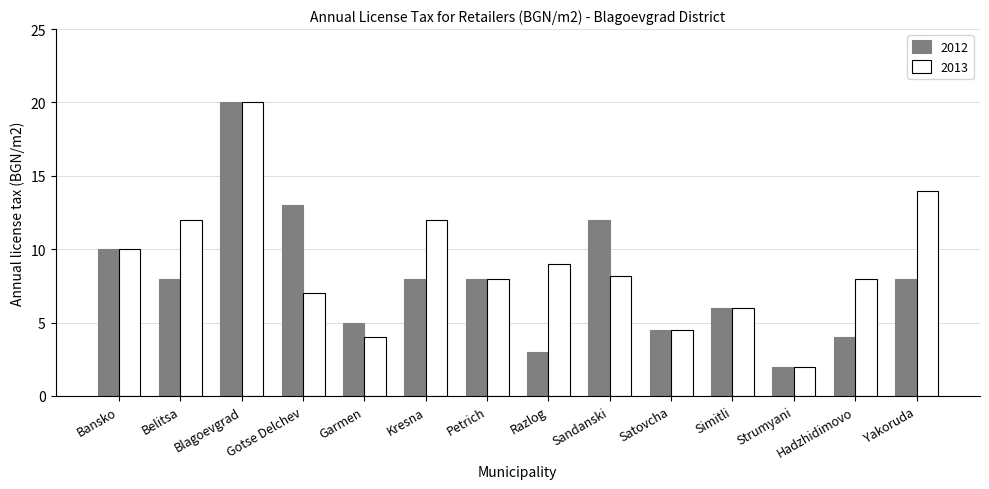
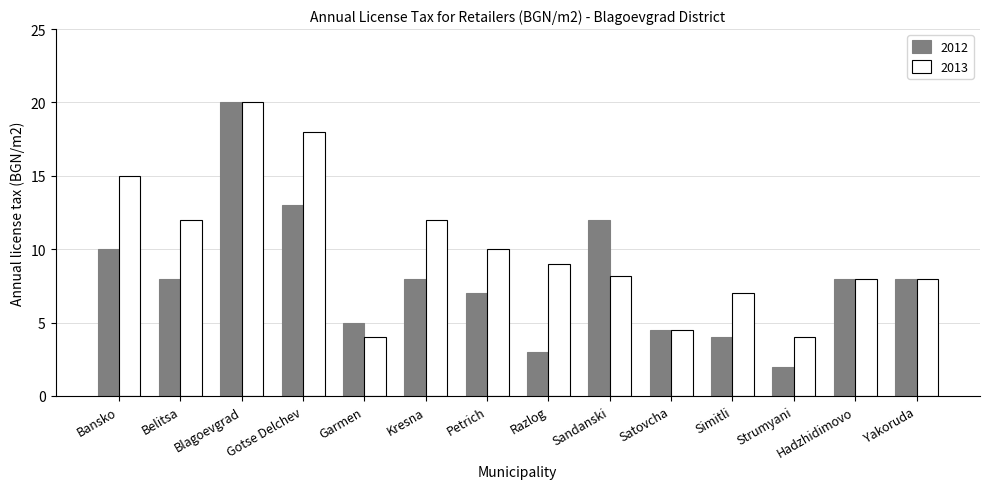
  {
    "2012": {
      "Bansko": 10,
      "Belitsa": 8,
      "Blagoevgrad": 20,
      "Gotse Delchev": 13,
      "Garmen": 5,
      "Kresna": 8,
-     "Petrich": 8,
+     "Petrich": 7,
      "Razlog": 3,
      "Sandanski": 12,
      "Satovcha": 4.5,
-     "Simitli": 6,
+     "Simitli": 4,
      "Strumyani": 2,
-     "Hadzhidimovo": 4,
+     "Hadzhidimovo": 8,
      "Yakoruda": 8
    },
    "2013": {
-     "Bansko": 10,
+     "Bansko": 15,
      "Belitsa": 12,
      "Blagoevgrad": 20,
-     "Gotse Delchev": 7,
+     "Gotse Delchev": 18,
      "Garmen": 4,
      "Kresna": 12,
-     "Petrich": 8,
+     "Petrich": 10,
      "Razlog": 9,
      "Sandanski": 8.2,
      "Satovcha": 4.5,
-     "Simitli": 6,
-     "Strumyani": 2,
+     "Simitli": 7,
+     "Strumyani": 4,
      "Hadzhidimovo": 8,
-     "Yakoruda": 14
+     "Yakoruda": 8
    }
  }
